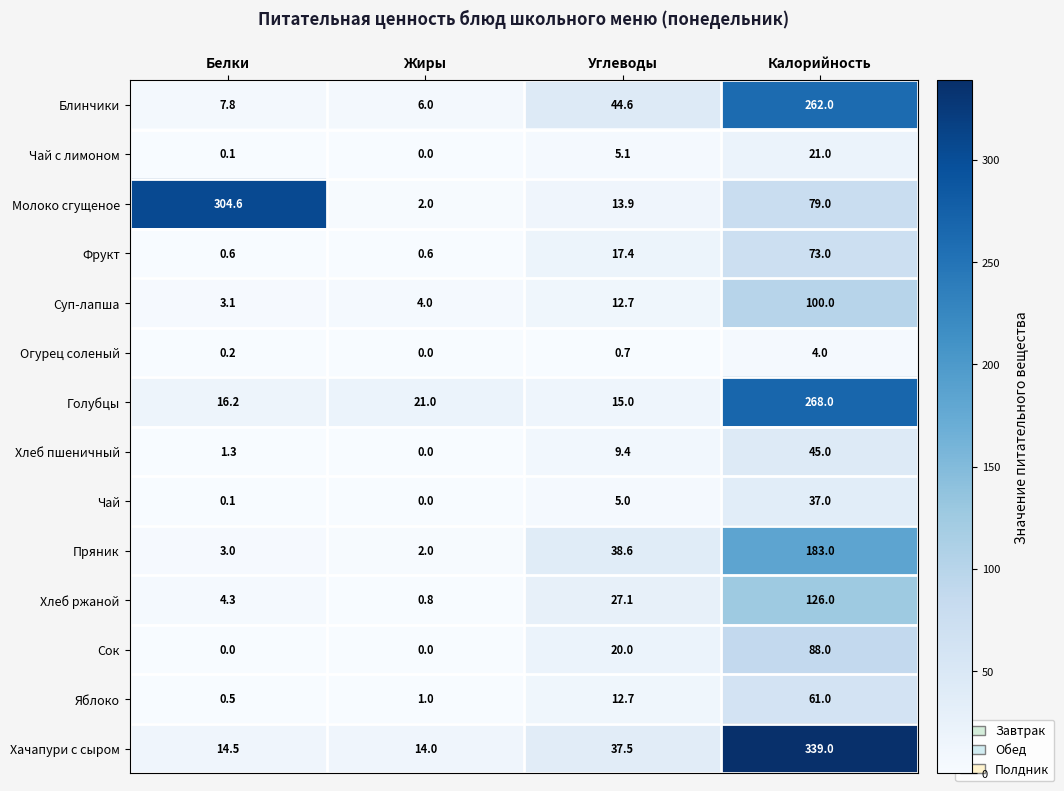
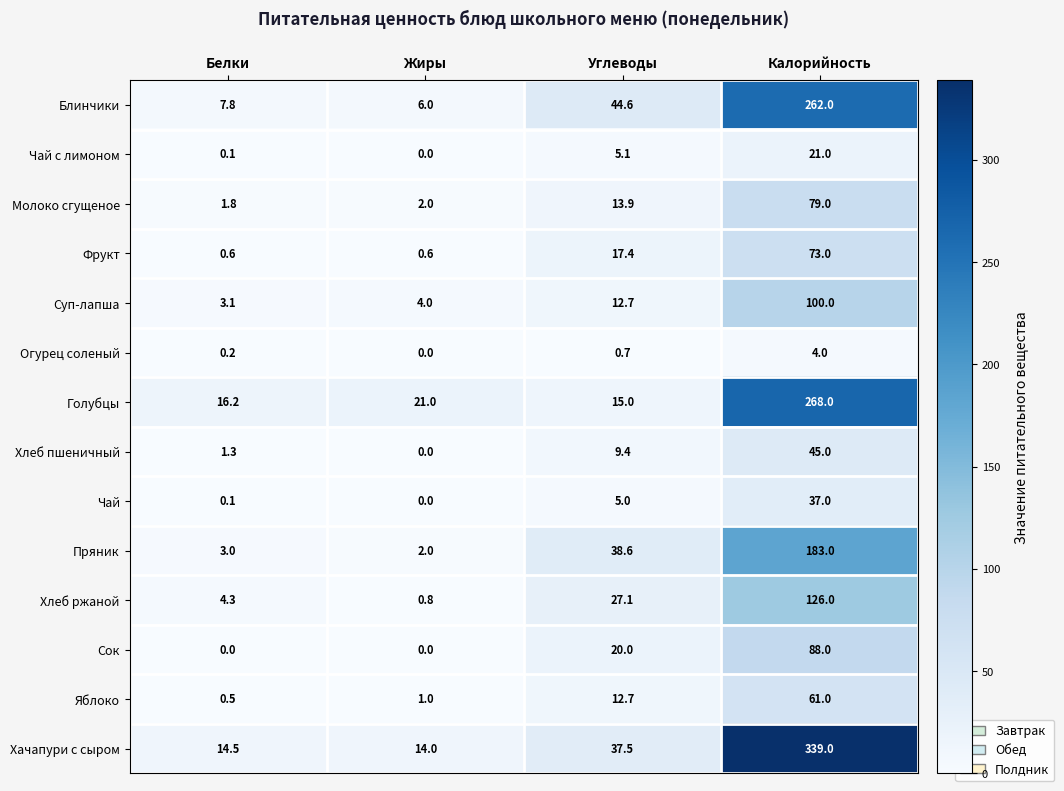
  {
    "Блинчики": {
      "Белки": 7.8,
      "Жиры": 6.0,
      "Углеводы": 44.6,
      "Калорийность": 262.0
    },
    "Чай с лимоном": {
      "Белки": 0.1,
      "Жиры": 0.0,
      "Углеводы": 5.1,
      "Калорийность": 21.0
    },
    "Молоко сгущеное": {
-     "Белки": 304.6,
+     "Белки": 1.8,
      "Жиры": 2.0,
      "Углеводы": 13.9,
      "Калорийность": 79.0
    },
    "Фрукт": {
      "Белки": 0.6,
      "Жиры": 0.6,
      "Углеводы": 17.4,
      "Калорийность": 73.0
    },
    "Суп-лапша": {
      "Белки": 3.1,
      "Жиры": 4.0,
      "Углеводы": 12.7,
      "Калорийность": 100.0
    },
    "Огурец соленый": {
      "Белки": 0.2,
      "Жиры": 0.0,
      "Углеводы": 0.7,
      "Калорийность": 4.0
    },
    "Голубцы": {
      "Белки": 16.2,
      "Жиры": 21.0,
      "Углеводы": 15.0,
      "Калорийность": 268.0
    },
    "Хлеб пшеничный": {
      "Белки": 1.3,
      "Жиры": 0.0,
      "Углеводы": 9.4,
      "Калорийность": 45.0
    },
    "Чай": {
      "Белки": 0.1,
      "Жиры": 0.0,
      "Углеводы": 5.0,
      "Калорийность": 37.0
    },
    "Пряник": {
      "Белки": 3.0,
      "Жиры": 2.0,
      "Углеводы": 38.6,
      "Калорийность": 183.0
    },
    "Хлеб ржаной": {
      "Белки": 4.3,
      "Жиры": 0.8,
      "Углеводы": 27.1,
      "Калорийность": 126.0
    },
    "Сок": {
      "Белки": 0.0,
      "Жиры": 0.0,
      "Углеводы": 20.0,
      "Калорийность": 88.0
    },
    "Яблоко": {
      "Белки": 0.5,
      "Жиры": 1.0,
      "Углеводы": 12.7,
      "Калорийность": 61.0
    },
    "Хачапури с сыром": {
      "Белки": 14.5,
      "Жиры": 14.0,
      "Углеводы": 37.5,
      "Калорийность": 339.0
    }
  }
